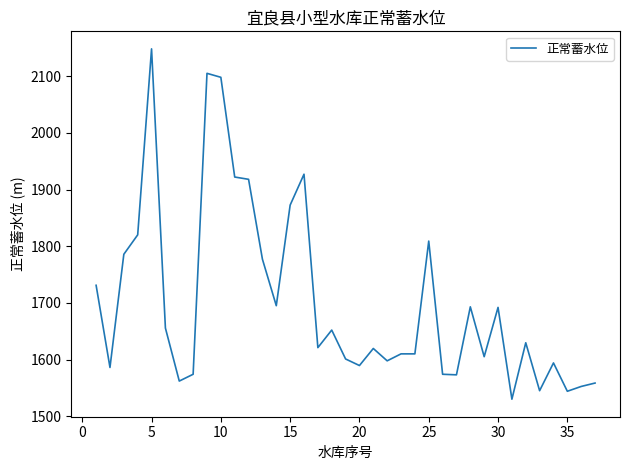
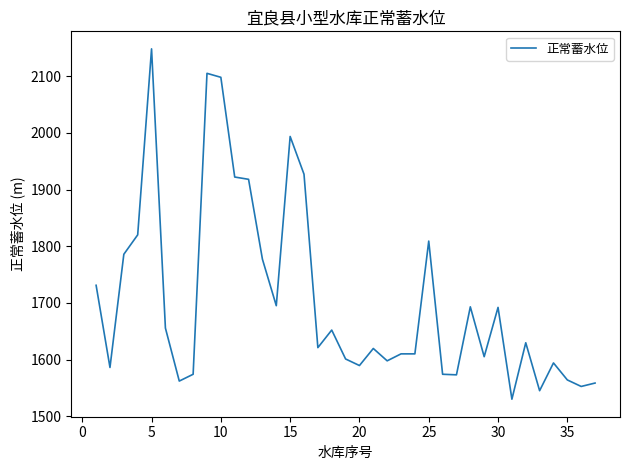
  {
    "5": 2150,
    "10": 2100,
-   "15": 1870,
+   "15": 1990,
    "20": 1590,
    "25": 1810,
    "30": 1690,
-   "35": 1540
+   "35": 1560
  }
